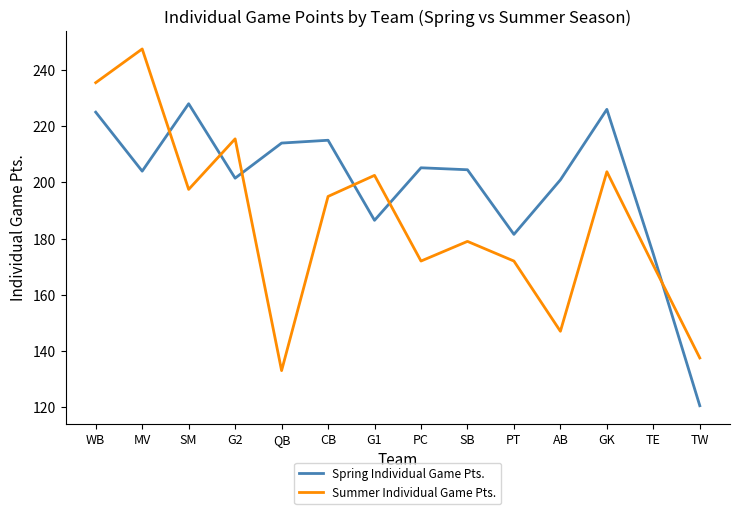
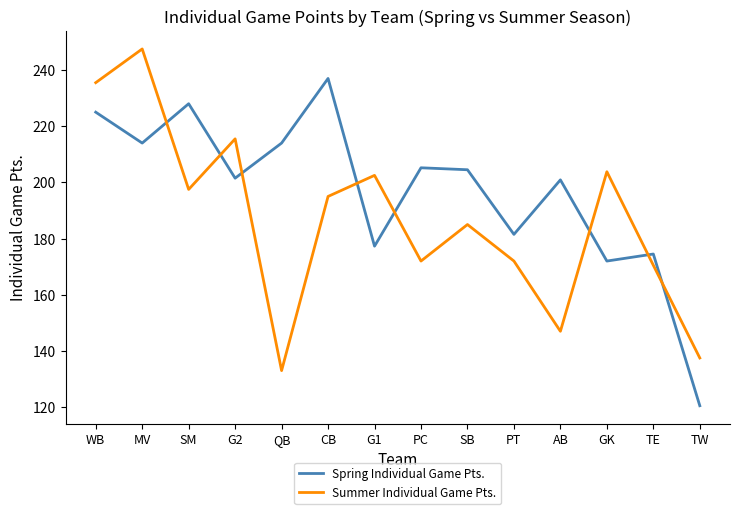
  {
    "Spring Individual Game Pts.": {
      "WB": 225,
-     "MV": 204,
+     "MV": 214,
      "SM": 228,
      "G2": 202,
      "QB": 214,
-     "CB": 215,
-     "G1": 187,
+     "CB": 237,
+     "G1": 177,
      "PC": 205,
      "SB": 205,
      "PT": 182,
      "AB": 201,
-     "GK": 226,
+     "GK": 172,
      "TE": 175,
      "TW": 121
    },
    "Summer Individual Game Pts.": {
      "WB": 236,
      "MV": 248,
      "SM": 198,
      "G2": 216,
      "QB": 133,
      "CB": 195,
      "G1": 203,
      "PC": 172,
-     "SB": 179,
+     "SB": 185,
      "PT": 172,
      "AB": 147,
      "GK": 204,
      "TE": 171,
      "TW": 138
    }
  }
